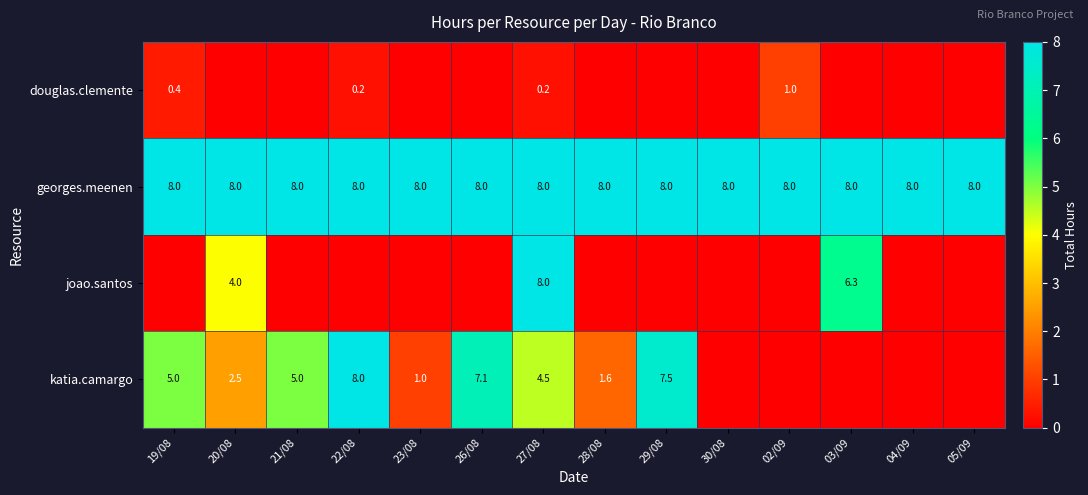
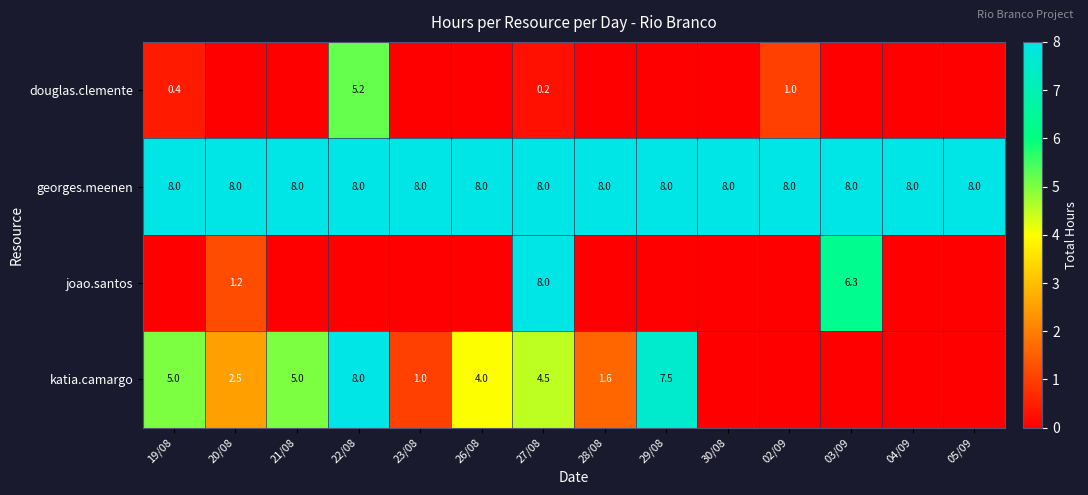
  {
    "douglas.clemente": {
      "19/08": 0.4,
-     "22/08": 0.2,
+     "22/08": 5.2,
      "27/08": 0.2,
      "02/09": 1.0
    },
    "georges.meenen": {
      "19/08": 8.0,
      "20/08": 8.0,
      "21/08": 8.0,
      "22/08": 8.0,
      "23/08": 8.0,
      "26/08": 8.0,
      "27/08": 8.0,
      "28/08": 8.0,
      "29/08": 8.0,
      "30/08": 8.0,
      "02/09": 8.0,
      "03/09": 8.0,
      "04/09": 8.0,
      "05/09": 8.0
    },
    "joao.santos": {
-     "20/08": 4.0,
+     "20/08": 1.2,
      "27/08": 8.0,
      "03/09": 6.3
    },
    "katia.camargo": {
      "19/08": 5.0,
      "20/08": 2.5,
      "21/08": 5.0,
      "22/08": 8.0,
      "23/08": 1.0,
-     "26/08": 7.1,
+     "26/08": 4.0,
      "27/08": 4.5,
      "28/08": 1.6,
      "29/08": 7.5
    }
  }
